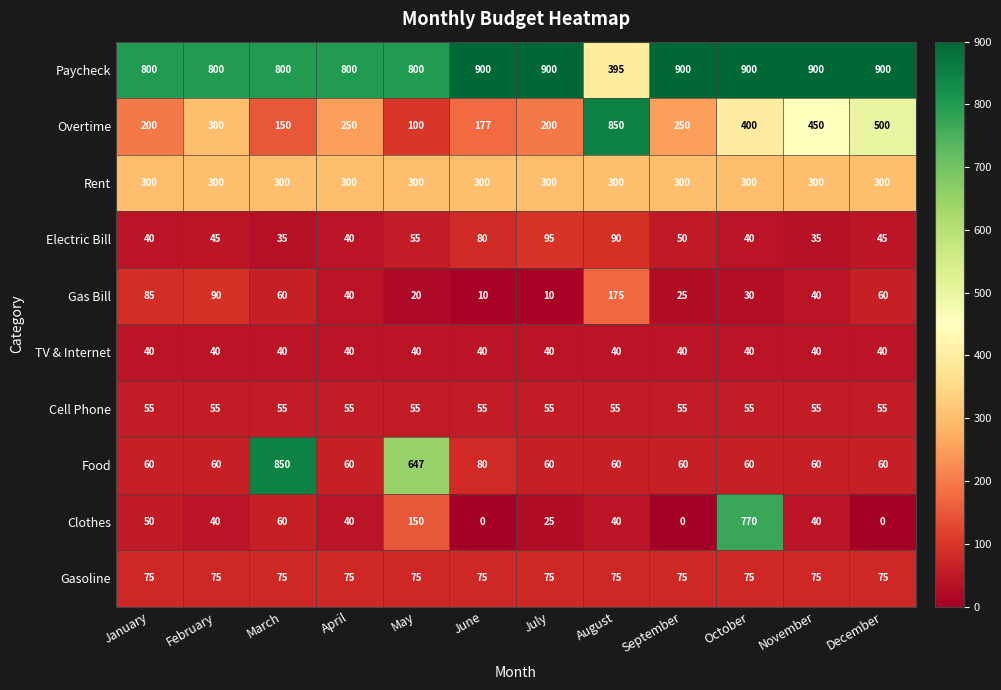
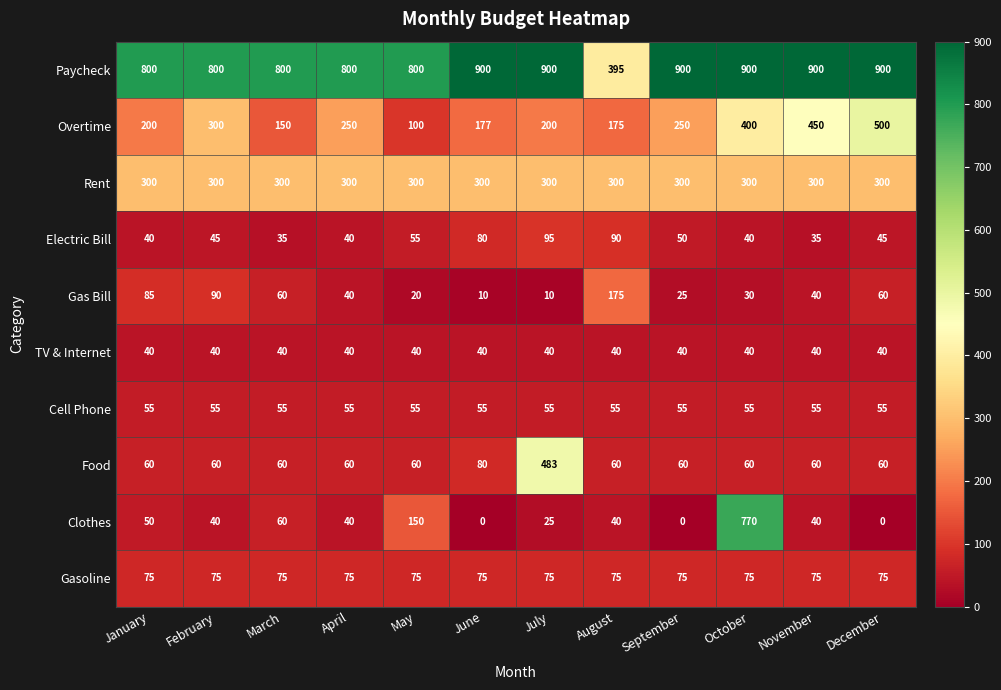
  {
    "Paycheck": {
      "January": 800,
      "February": 800,
      "March": 800,
      "April": 800,
      "May": 800,
      "June": 900,
      "July": 900,
      "August": 395,
      "September": 900,
      "October": 900,
      "November": 900,
      "December": 900
    },
    "Overtime": {
      "January": 200,
      "February": 300,
      "March": 150,
      "April": 250,
      "May": 100,
      "June": 177,
      "July": 200,
-     "August": 850,
+     "August": 175,
      "September": 250,
      "October": 400,
      "November": 450,
      "December": 500
    },
    "Rent": {
      "January": 300,
      "February": 300,
      "March": 300,
      "April": 300,
      "May": 300,
      "June": 300,
      "July": 300,
      "August": 300,
      "September": 300,
      "October": 300,
      "November": 300,
      "December": 300
    },
    "Electric Bill": {
      "January": 40,
      "February": 45,
      "March": 35,
      "April": 40,
      "May": 55,
      "June": 80,
      "July": 95,
      "August": 90,
      "September": 50,
      "October": 40,
      "November": 35,
      "December": 45
    },
    "Gas Bill": {
      "January": 85,
      "February": 90,
      "March": 60,
      "April": 40,
      "May": 20,
      "June": 10,
      "July": 10,
      "August": 175,
      "September": 25,
      "October": 30,
      "November": 40,
      "December": 60
    },
    "TV & Internet": {
      "January": 40,
      "February": 40,
      "March": 40,
      "April": 40,
      "May": 40,
      "June": 40,
      "July": 40,
      "August": 40,
      "September": 40,
      "October": 40,
      "November": 40,
      "December": 40
    },
    "Cell Phone": {
      "January": 55,
      "February": 55,
      "March": 55,
      "April": 55,
      "May": 55,
      "June": 55,
      "July": 55,
      "August": 55,
      "September": 55,
      "October": 55,
      "November": 55,
      "December": 55
    },
    "Food": {
      "January": 60,
      "February": 60,
-     "March": 850,
+     "March": 60,
      "April": 60,
-     "May": 647,
+     "May": 60,
      "June": 80,
-     "July": 60,
+     "July": 483,
      "August": 60,
      "September": 60,
      "October": 60,
      "November": 60,
      "December": 60
    },
    "Clothes": {
      "January": 50,
      "February": 40,
      "March": 60,
      "April": 40,
      "May": 150,
      "June": 0,
      "July": 25,
      "August": 40,
      "September": 0,
      "October": 770,
      "November": 40,
      "December": 0
    },
    "Gasoline": {
      "January": 75,
      "February": 75,
      "March": 75,
      "April": 75,
      "May": 75,
      "June": 75,
      "July": 75,
      "August": 75,
      "September": 75,
      "October": 75,
      "November": 75,
      "December": 75
    }
  }
